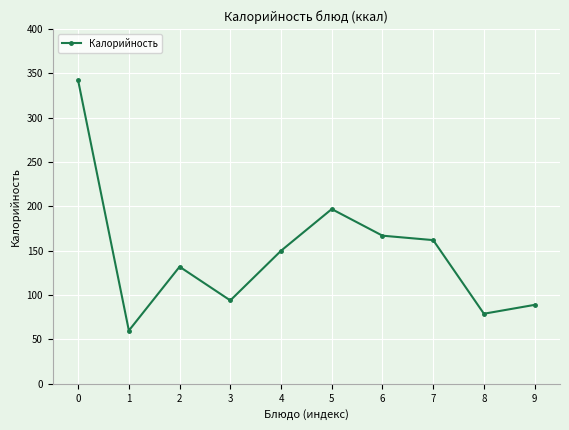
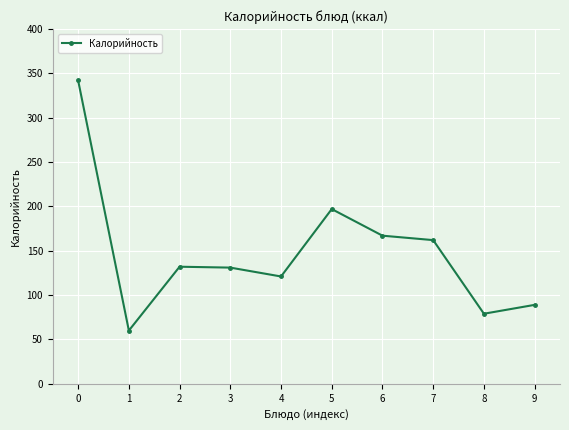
  {
    "0": 340,
    "1": 60,
    "2": 130,
-   "3": 90,
-   "4": 150,
+   "3": 130,
+   "4": 120,
    "5": 200,
    "6": 170,
    "7": 160,
    "8": 80,
    "9": 90
  }
